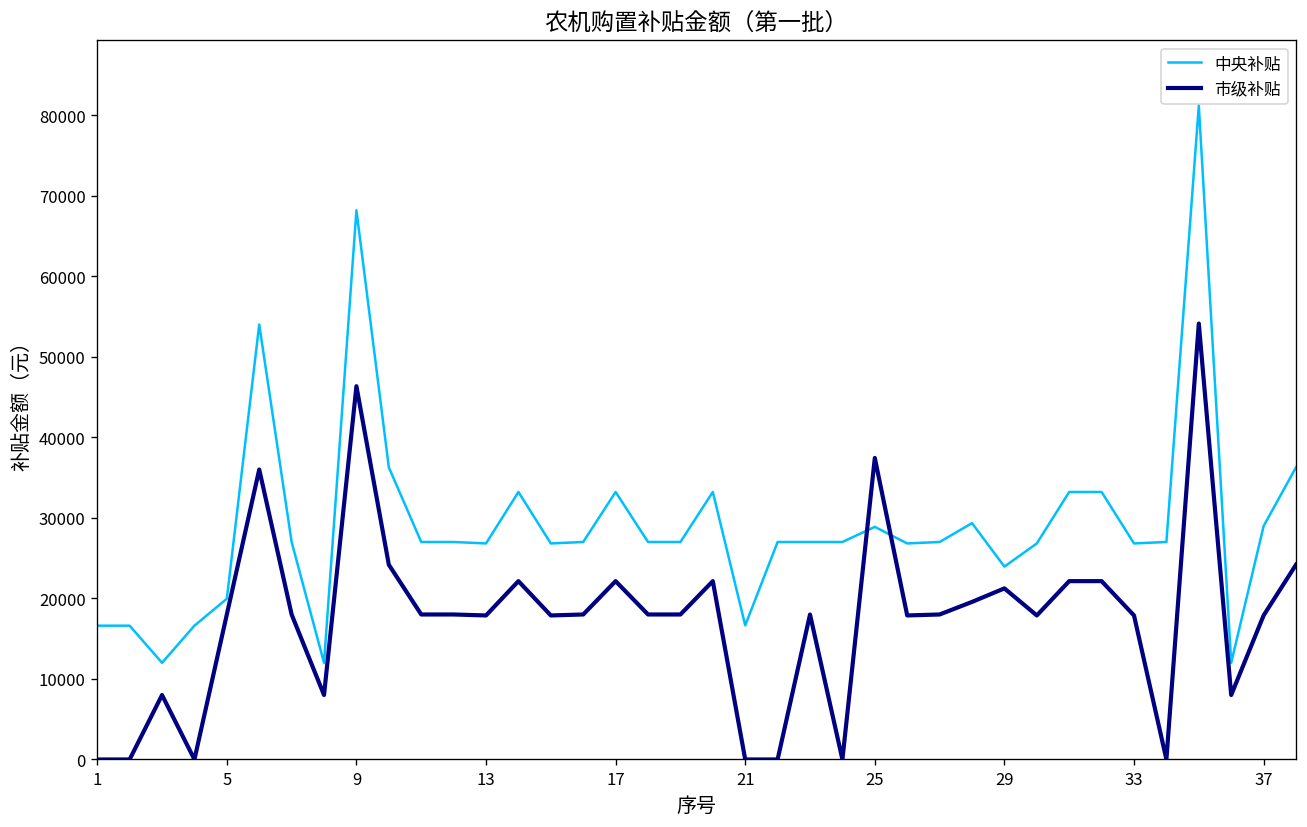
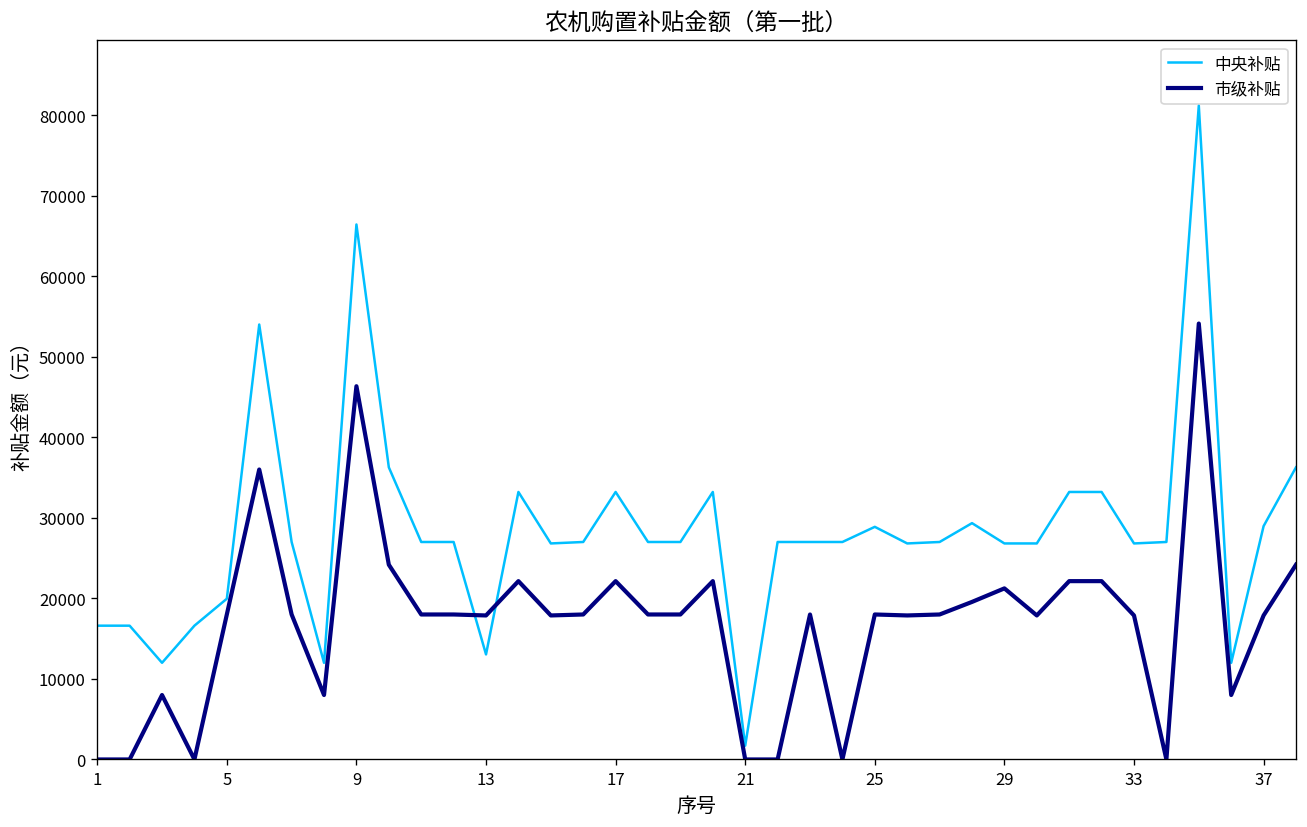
  {
    "中央补贴": {
      "1": 17000,
      "5": 20000,
-     "9": 68000,
-     "13": 27000,
+     "9": 66000,
+     "13": 13000,
      "17": 33000,
-     "21": 17000,
+     "21": 2000,
      "25": 29000,
-     "29": 24000,
+     "29": 27000,
      "33": 27000,
      "37": 29000
    },
    "市级补贴": {
      "1": 0,
      "5": 18000,
      "9": 46000,
      "13": 18000,
      "17": 22000,
      "21": 0,
-     "25": 37000,
+     "25": 18000,
      "29": 21000,
      "33": 18000,
      "37": 18000
    }
  }
